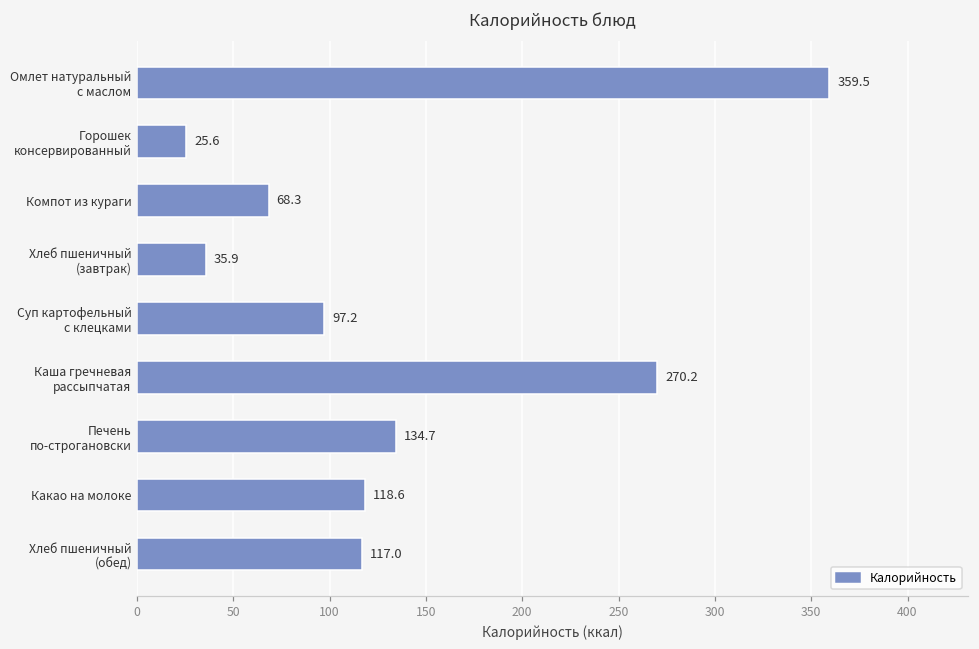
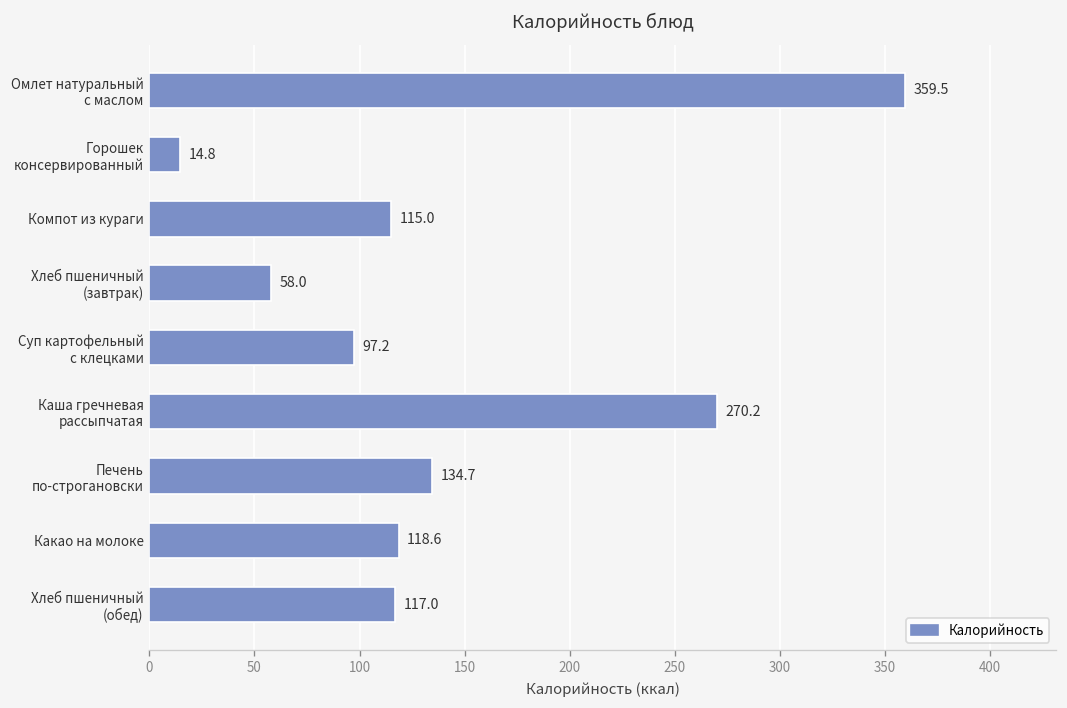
  {
    "Омлет натуральный с маслом": 359.5,
-   "Горошек консервированный": 25.6,
-   "Компот из кураги": 68.3,
-   "Хлеб пшеничный (завтрак)": 35.9,
+   "Горошек консервированный": 14.8,
+   "Компот из кураги": 115.0,
+   "Хлеб пшеничный (завтрак)": 58.0,
    "Суп картофельный с клецками": 97.2,
    "Каша гречневая рассыпчатая": 270.2,
    "Печень по-строгановски": 134.7,
    "Какао на молоке": 118.6,
    "Хлеб пшеничный (обед)": 117.0
  }
